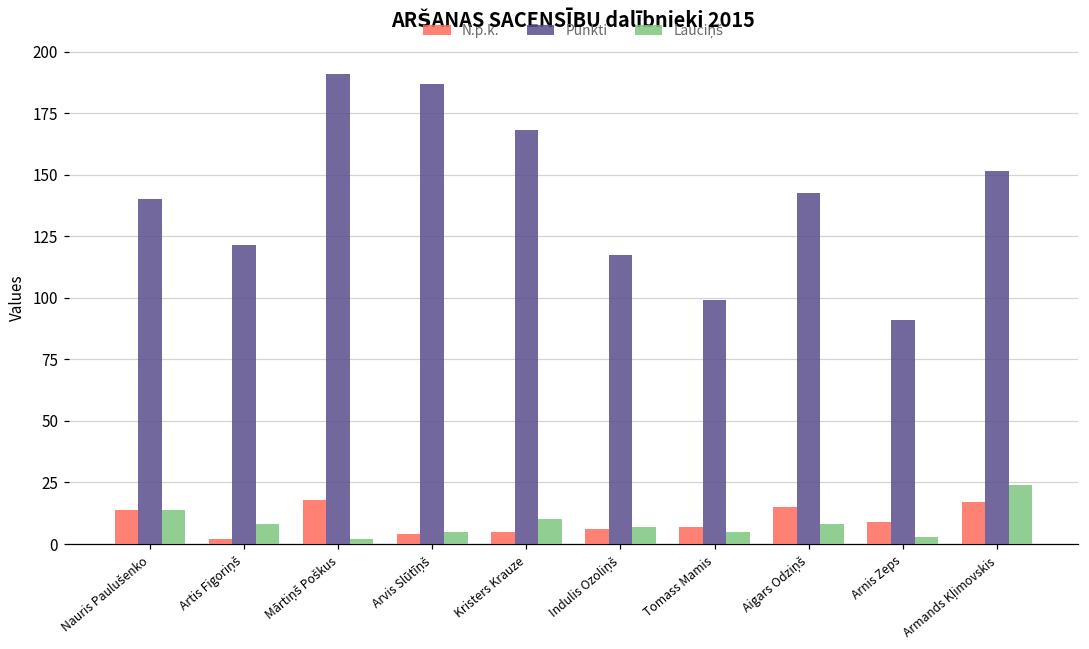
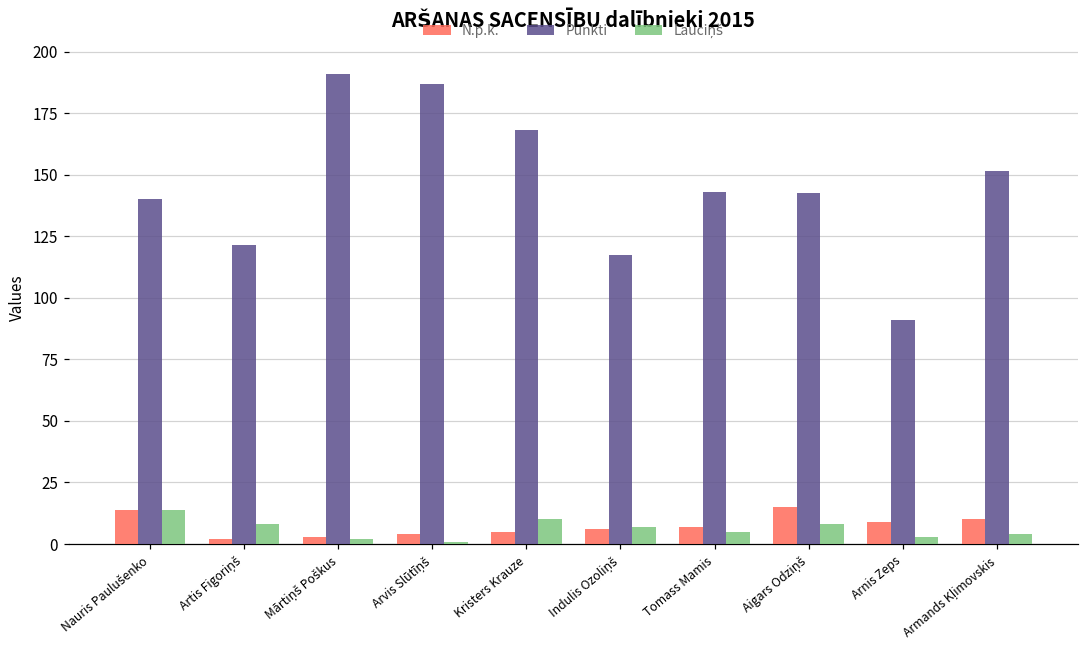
  {
    "N.p.k.": {
      "Nauris Paulušenko": 14,
      "Artis Figoriņš": 2,
-     "Mārtiņš Poškus": 18,
+     "Mārtiņš Poškus": 3,
      "Arvis Slūtīņš": 4,
      "Kristers Krauze": 5,
      "Indulis Ozoliņš": 6,
      "Tomass Mamis": 7,
      "Aigars Odziņš": 15,
      "Arnis Zeps": 9,
-     "Armands Kļimovskis": 17
+     "Armands Kļimovskis": 10
    },
    "Punkti": {
      "Nauris Paulušenko": 140,
      "Artis Figoriņš": 122,
      "Mārtiņš Poškus": 191,
      "Arvis Slūtīņš": 187,
      "Kristers Krauze": 168,
      "Indulis Ozoliņš": 118,
-     "Tomass Mamis": 99,
+     "Tomass Mamis": 143,
      "Aigars Odziņš": 143,
      "Arnis Zeps": 91,
      "Armands Kļimovskis": 152
    },
    "Lauciņš": {
      "Nauris Paulušenko": 14,
      "Artis Figoriņš": 8,
      "Mārtiņš Poškus": 2,
-     "Arvis Slūtīņš": 5,
+     "Arvis Slūtīņš": 1,
      "Kristers Krauze": 10,
      "Indulis Ozoliņš": 7,
      "Tomass Mamis": 5,
      "Aigars Odziņš": 8,
      "Arnis Zeps": 3,
-     "Armands Kļimovskis": 24
+     "Armands Kļimovskis": 4
    }
  }
